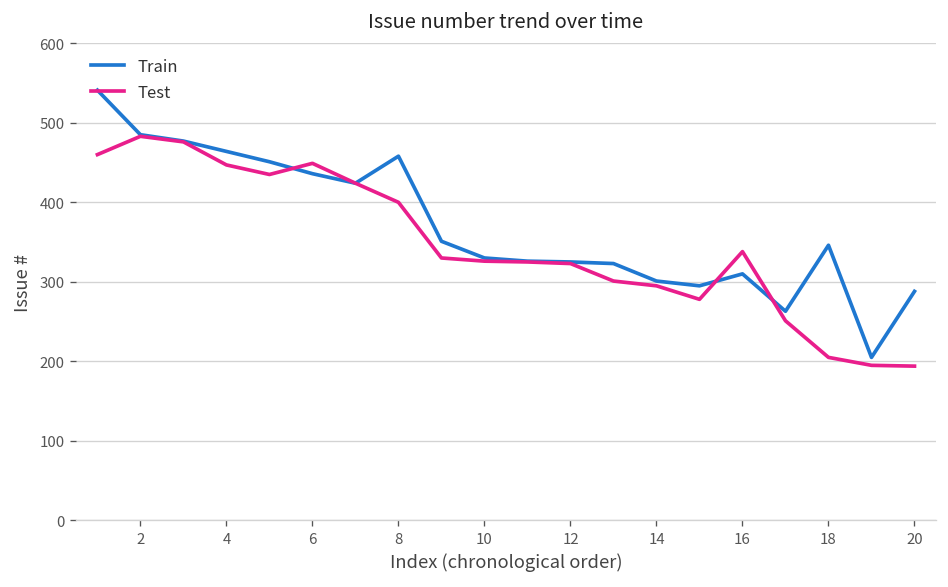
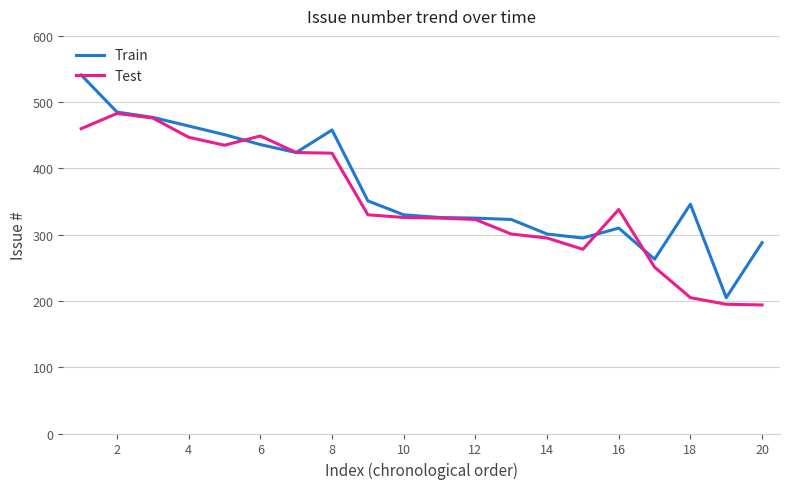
  {
    "Train": {
      "4": 460,
      "6": 440,
      "8": 460,
      "10": 330,
      "14": 300,
      "16": 310,
      "18": 350,
      "20": 290
    },
    "Test": {
      "4": 450,
      "6": 450,
-     "8": 400,
+     "8": 420,
      "10": 330,
      "14": 300,
      "16": 340,
      "18": 210,
      "20": 190
    }
  }
